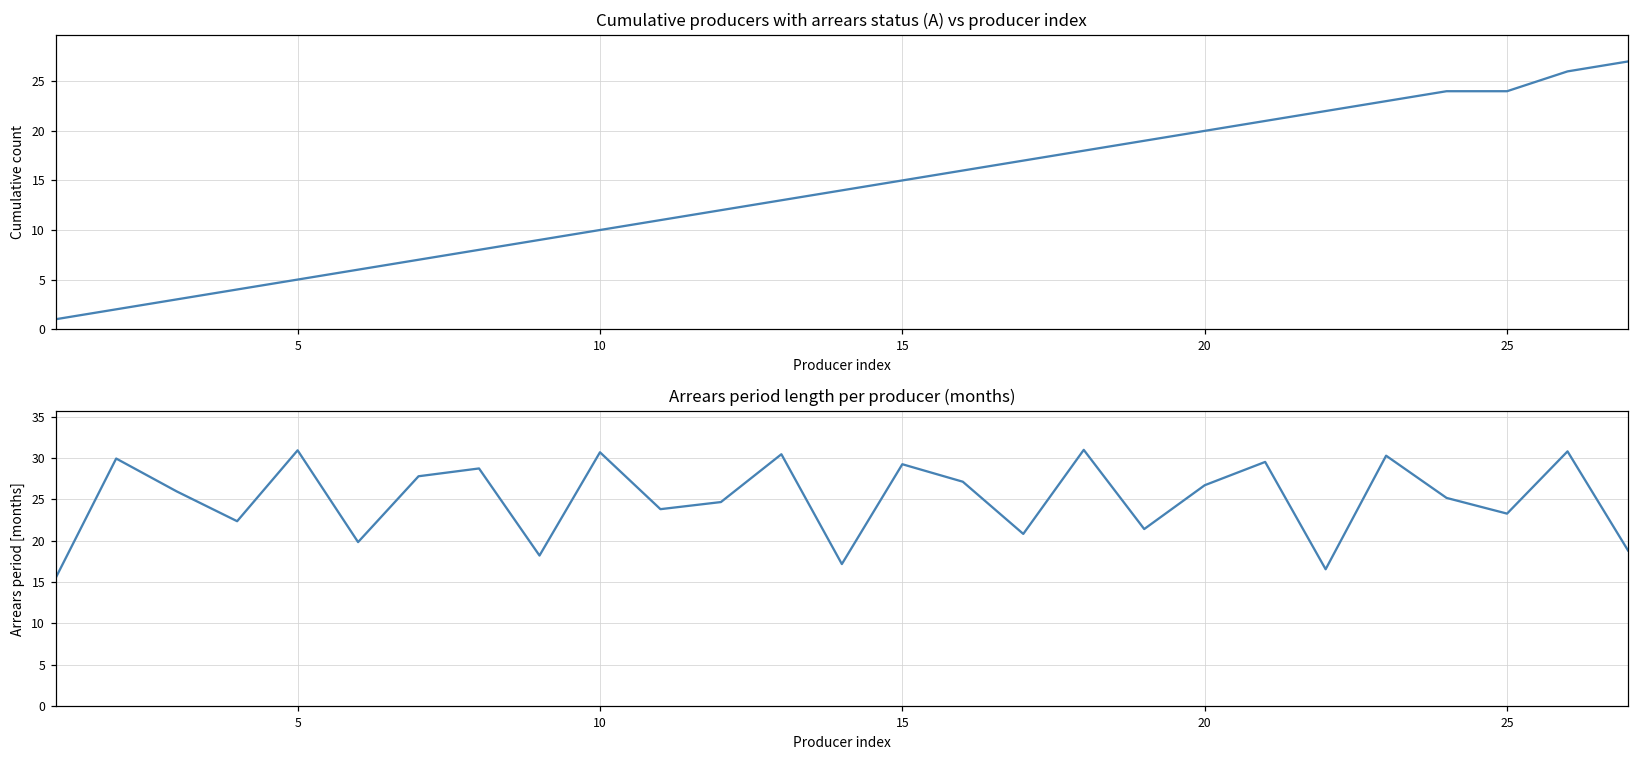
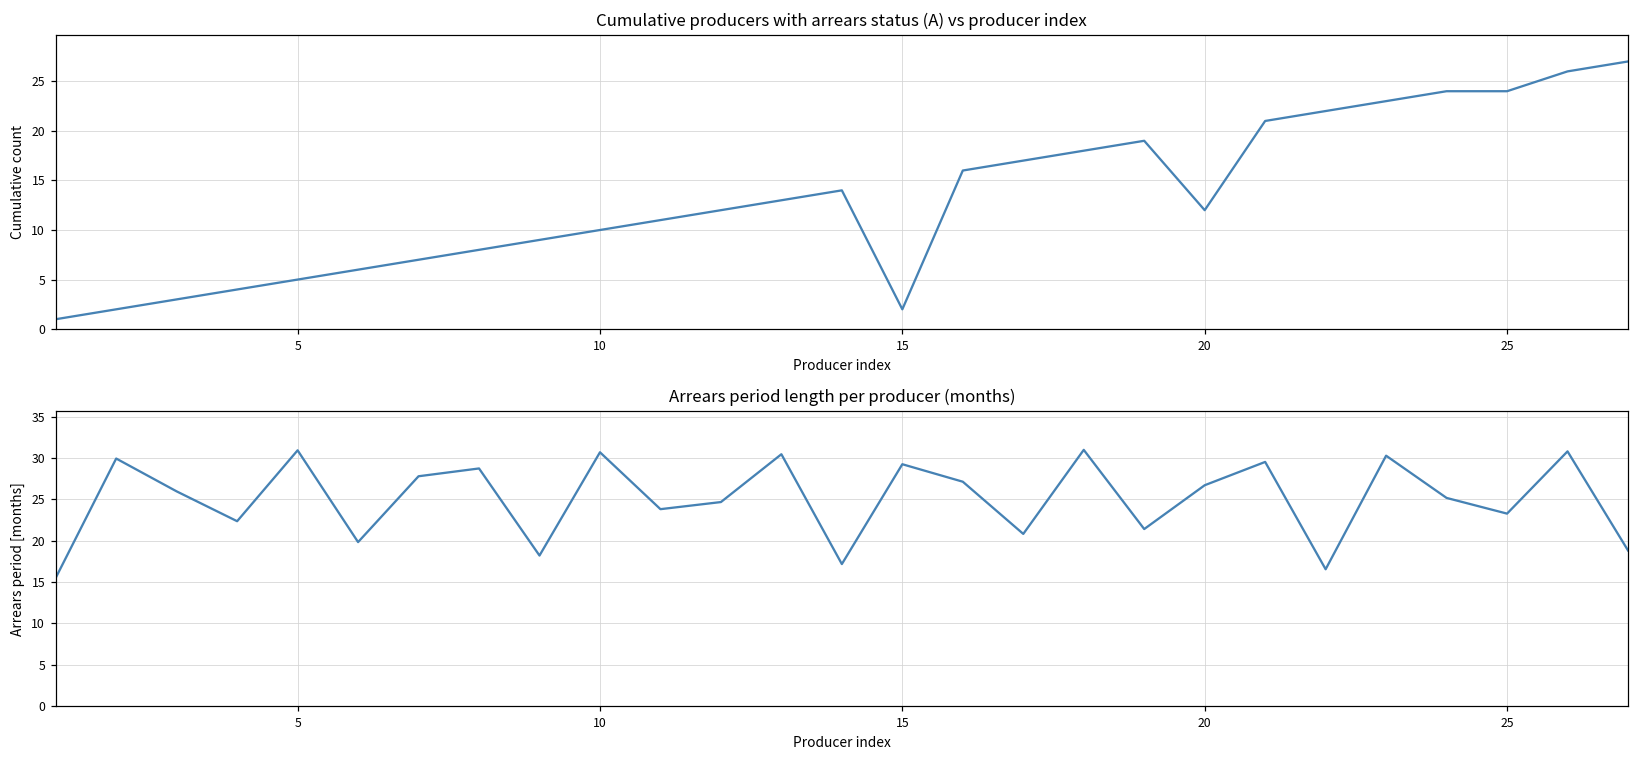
  {
    "Cumulative producers with arrears status (A) vs producer index": {
      "5": 5,
      "10": 10,
-     "15": 15,
-     "20": 20,
+     "15": 2,
+     "20": 12,
      "25": 24
    },
    "Arrears period length per producer (months)": {
      "5": 31,
      "10": 31,
      "15": 29,
      "20": 27,
      "25": 23
    }
  }
